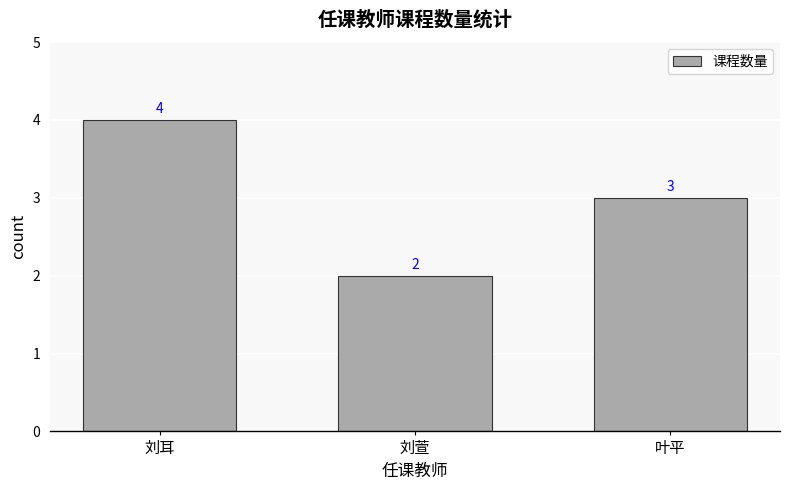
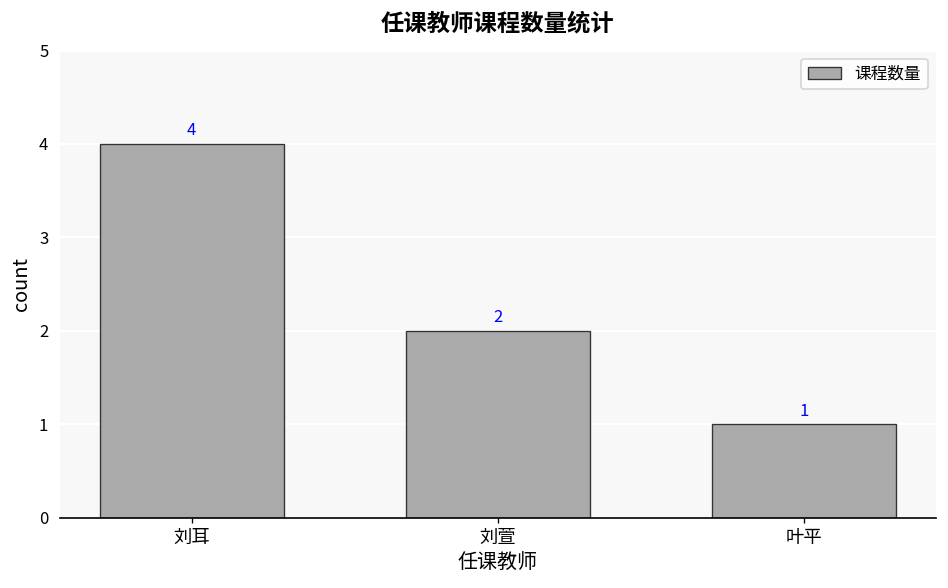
  {
    "刘耳": 4,
    "刘萱": 2,
-   "叶平": 3
+   "叶平": 1
  }
